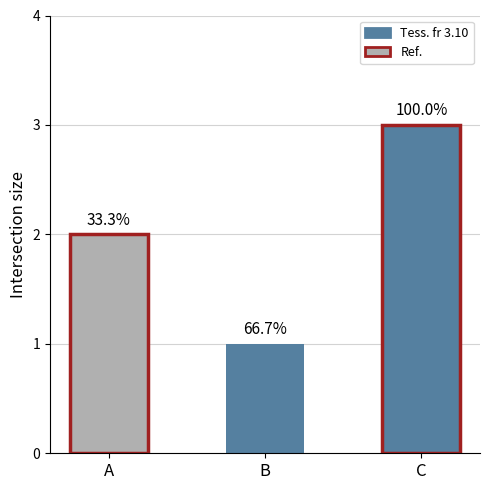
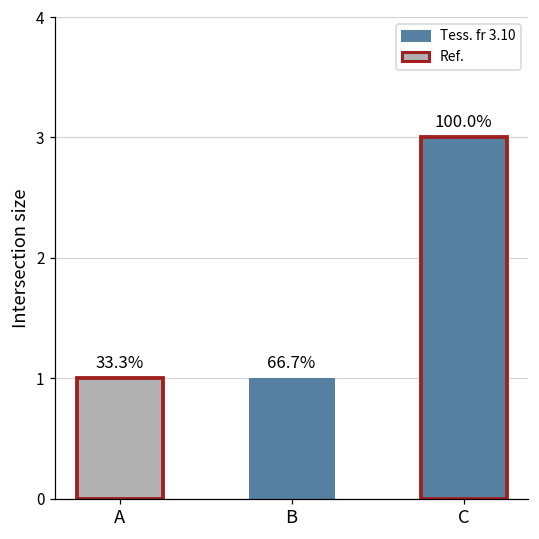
  {
-   "A": 2
+   "A": 1
  }
